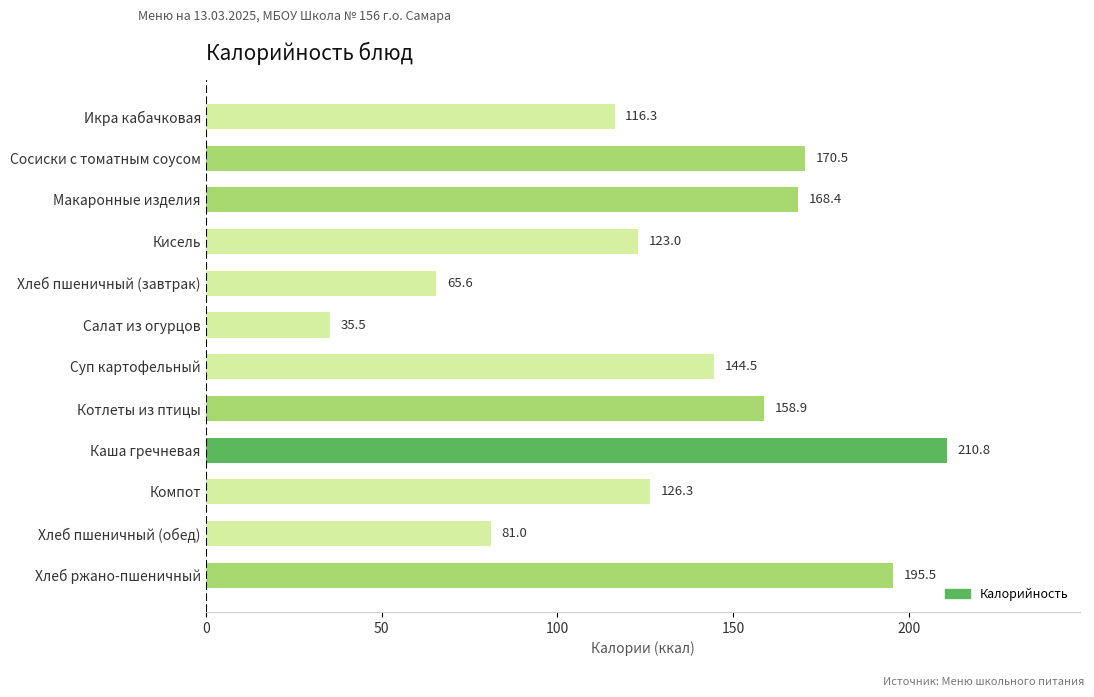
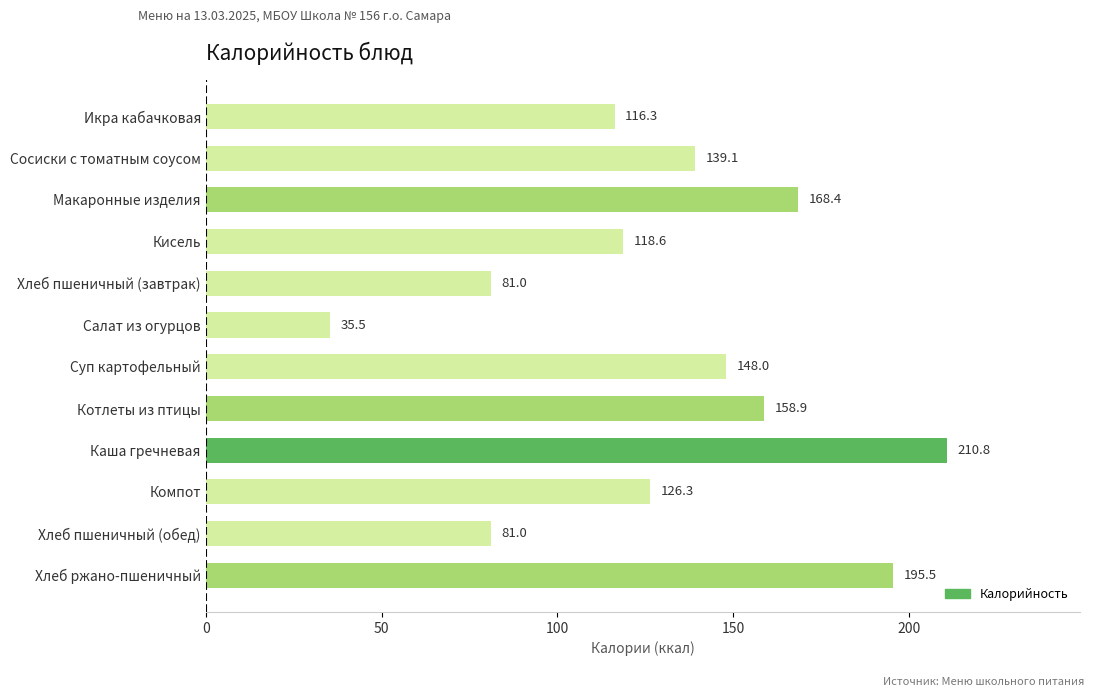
  {
    "Икра кабачковая": 116.3,
-   "Сосиски с томатным соусом": 170.5,
+   "Сосиски с томатным соусом": 139.1,
    "Макаронные изделия": 168.4,
-   "Кисель": 123.0,
-   "Хлеб пшеничный (завтрак)": 65.6,
+   "Кисель": 118.6,
+   "Хлеб пшеничный (завтрак)": 81.0,
    "Салат из огурцов": 35.5,
-   "Суп картофельный": 144.5,
+   "Суп картофельный": 148.0,
    "Котлеты из птицы": 158.9,
    "Каша гречневая": 210.8,
    "Компот": 126.3,
    "Хлеб пшеничный (обед)": 81.0,
    "Хлеб ржано-пшеничный": 195.5
  }
